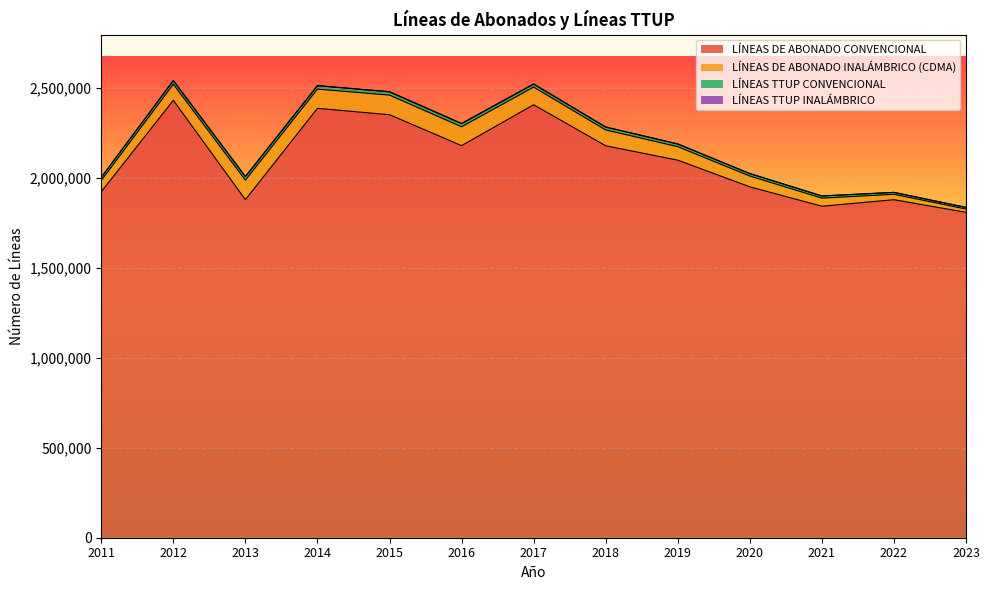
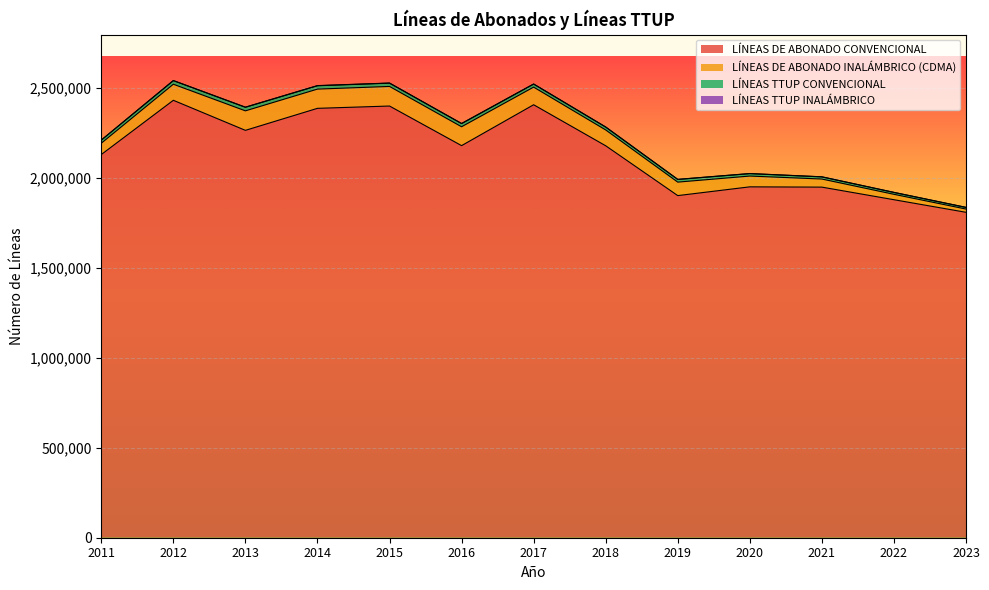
  {
    "LÍNEAS DE ABONADO CONVENCIONAL": {
-     "2011": "1,920,000",
+     "2011": "2,130,000",
      "2012": "2,430,000",
-     "2013": "1,880,000",
+     "2013": "2,270,000",
      "2014": "2,390,000",
-     "2015": "2,350,000",
+     "2015": "2,400,000",
      "2016": "2,180,000",
      "2017": "2,410,000",
      "2018": "2,180,000",
-     "2019": "2,100,000",
+     "2019": "1,900,000",
      "2020": "1,950,000",
-     "2021": "1,840,000",
+     "2021": "1,950,000",
      "2022": "1,880,000",
      "2023": "1,810,000"
    },
    "LÍNEAS DE ABONADO INALÁMBRICO (CDMA)": {
      "2011": "60,000",
      "2012": "90,000",
      "2013": "110,000",
      "2014": "110,000",
      "2015": "110,000",
      "2016": "110,000",
      "2017": "100,000",
      "2018": "90,000",
      "2019": "80,000"
    }
  }
